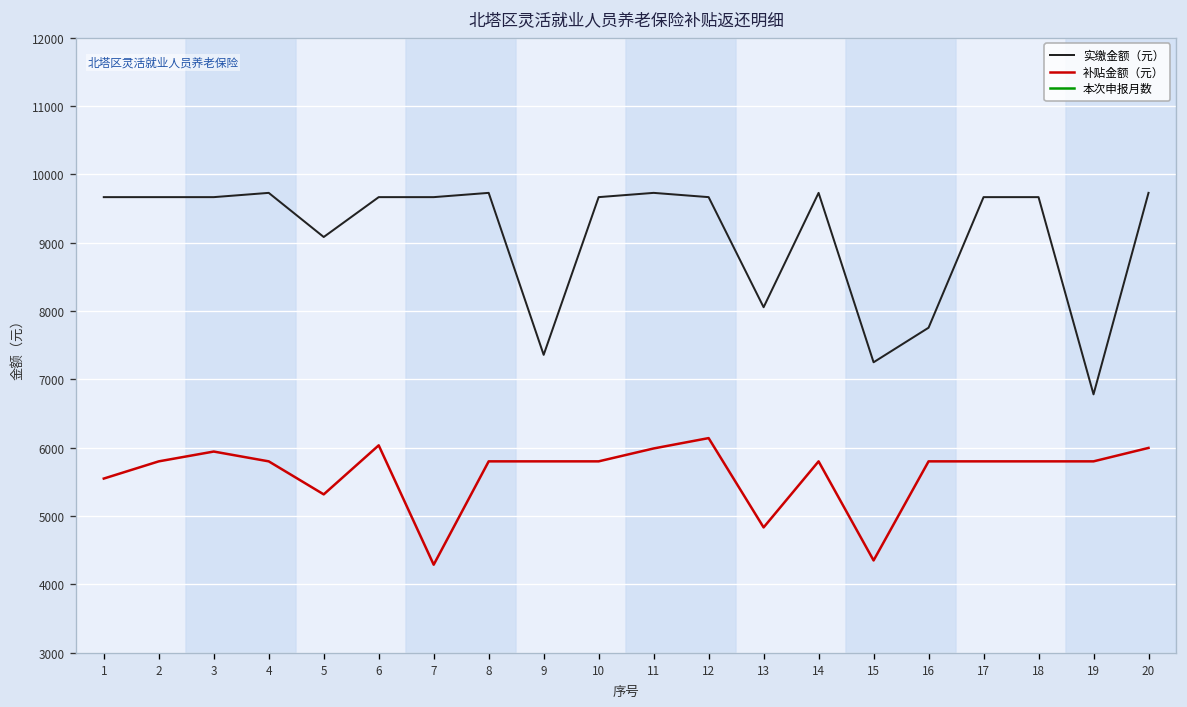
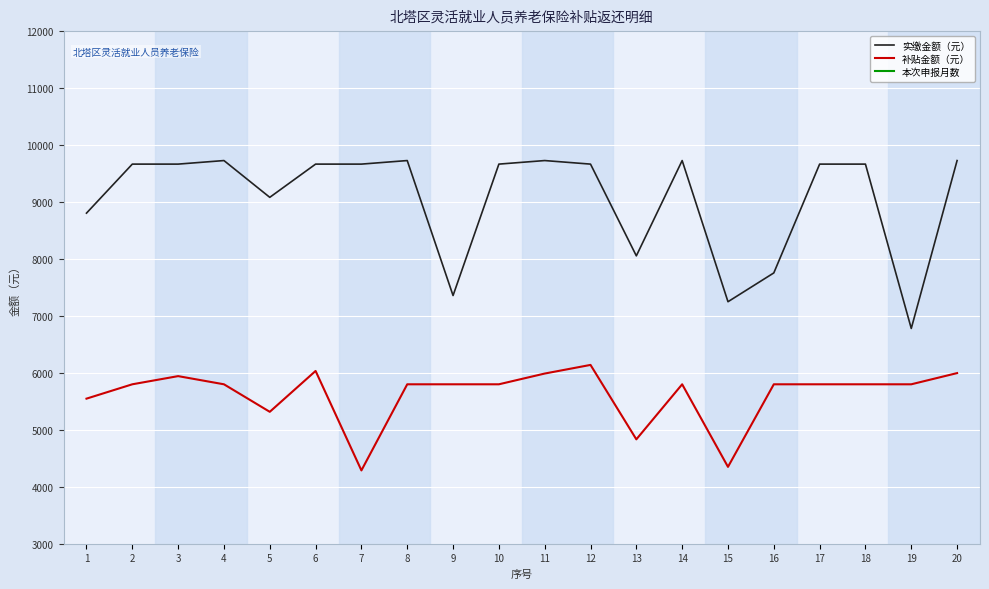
  {
    "实缴金额（元）": {
-     "1": 9700,
+     "1": 8800,
      "2": 9700,
      "3": 9700,
      "4": 9700,
      "5": 9100,
      "6": 9700,
      "7": 9700,
      "8": 9700,
      "9": 7400,
      "10": 9700,
      "11": 9700,
      "12": 9700,
      "13": 8100,
      "14": 9700,
      "15": 7200,
      "16": 7800,
      "17": 9700,
      "18": 9700,
      "19": 6800,
      "20": 9700
    },
    "补贴金额（元）": {
      "1": 5500,
      "2": 5800,
      "3": 5900,
      "4": 5800,
      "5": 5300,
      "6": 6000,
      "7": 4300,
      "8": 5800,
      "9": 5800,
      "10": 5800,
      "11": 6000,
      "12": 6100,
      "13": 4800,
      "14": 5800,
      "15": 4300,
      "16": 5800,
      "17": 5800,
      "18": 5800,
      "19": 5800,
      "20": 6000
    }
  }
